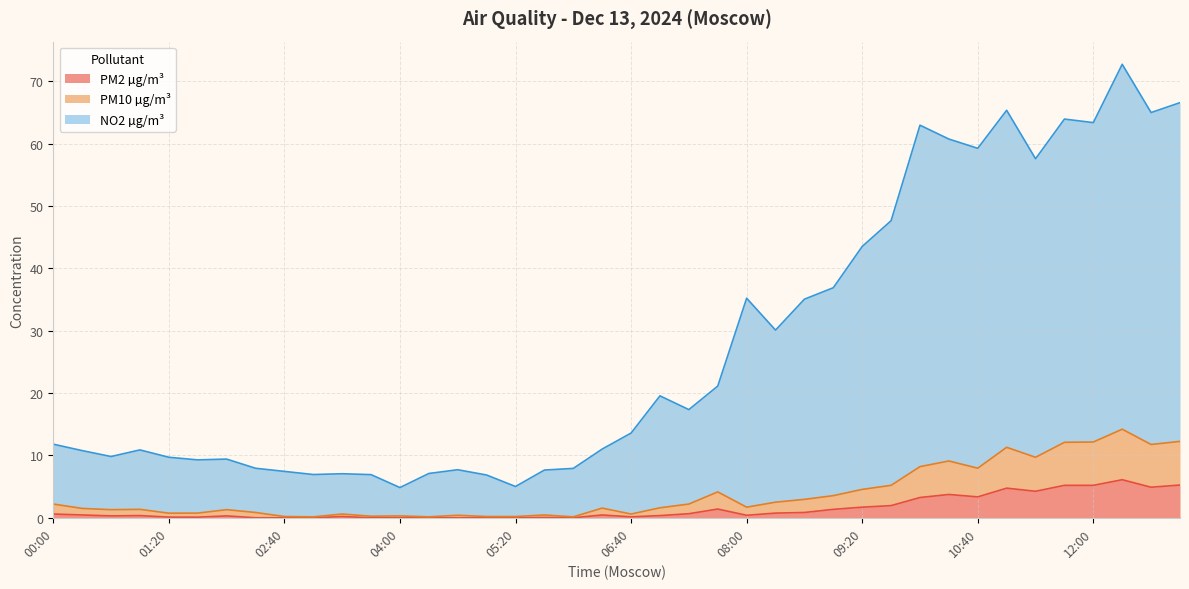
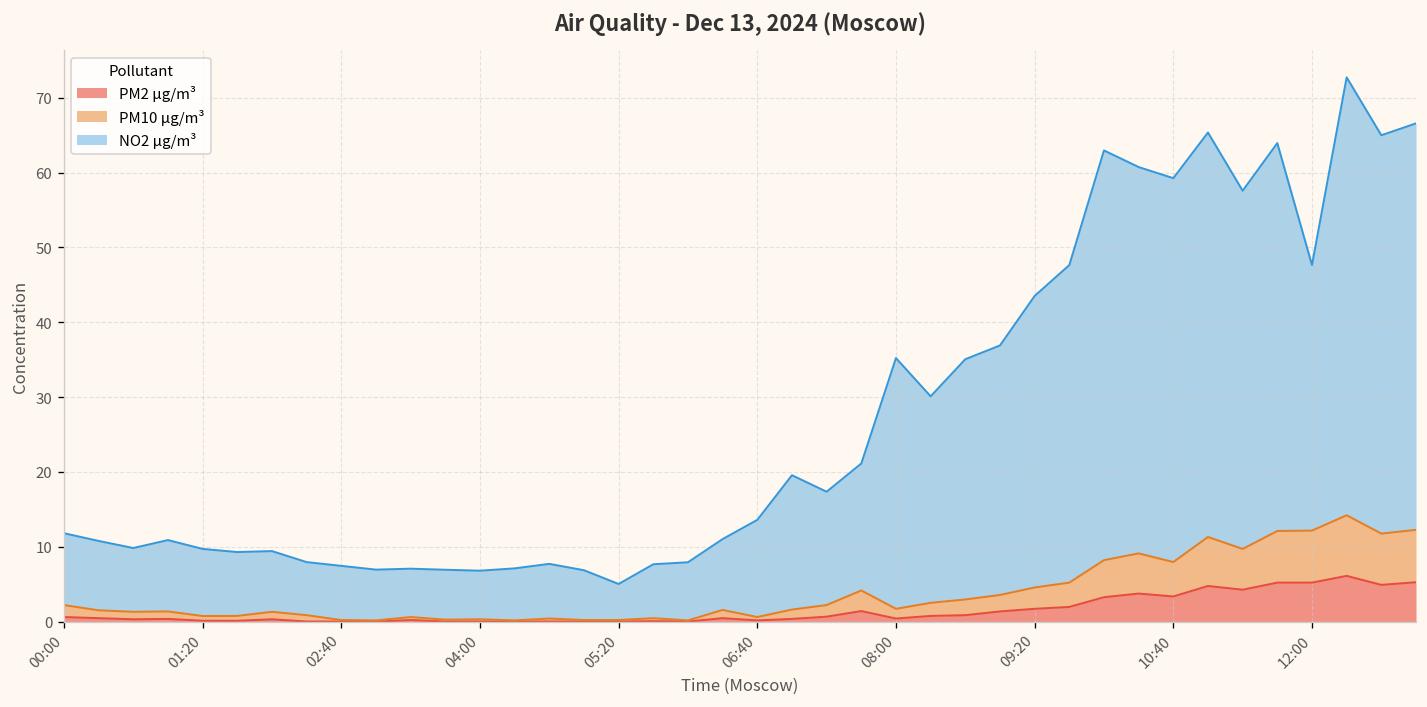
  {
    "NO2 µg/m³": {
      "00:00": 10,
      "01:20": 9,
      "02:40": 7,
-     "04:00": 5,
+     "04:00": 6,
      "05:20": 5,
      "06:40": 13,
      "08:00": 34,
      "09:20": 39,
      "10:40": 51,
-     "12:00": 51
+     "12:00": 35
    }
  }
